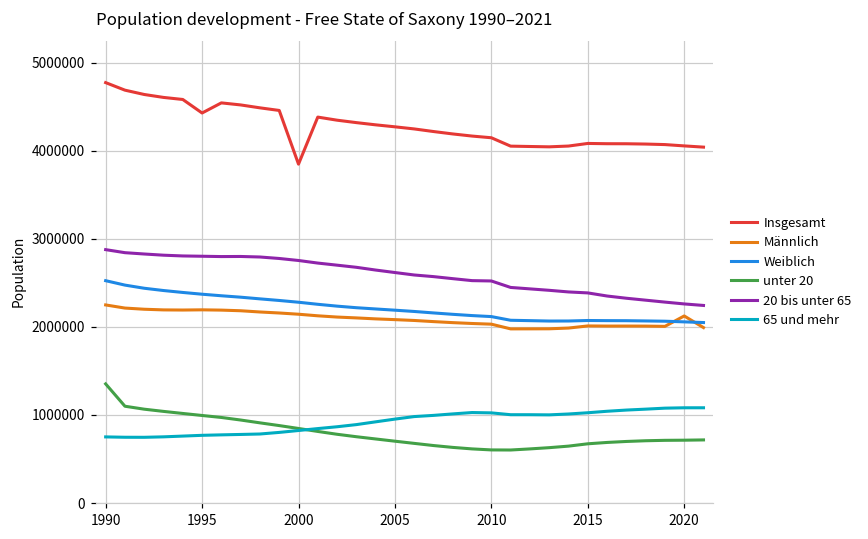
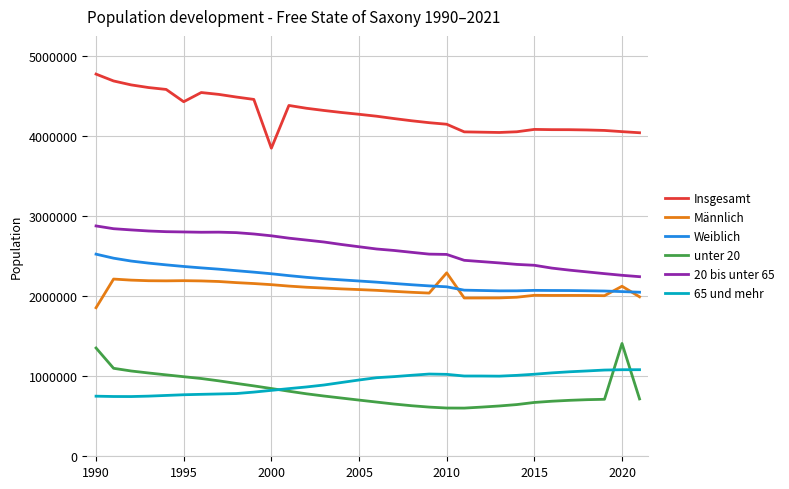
  {
    "Insgesamt": {
      "1990": 4800000,
      "1995": 4400000,
      "2000": 3800000,
      "2005": 4300000,
      "2010": 4100000,
      "2015": 4100000,
      "2020": 4100000
    },
    "Männlich": {
-     "1990": 2300000,
+     "1990": 1900000,
      "1995": 2200000,
      "2000": 2100000,
      "2005": 2100000,
-     "2010": 2000000,
+     "2010": 2300000,
      "2015": 2000000,
      "2020": 2100000
    },
    "unter 20": {
      "1990": 1400000,
      "1995": 1000000,
      "2005": 700000,
      "2010": 600000,
      "2015": 700000,
-     "2020": 700000
+     "2020": 1400000
    },
    "20 bis unter 65": {
      "1990": 2900000,
      "1995": 2800000,
      "2000": 2800000,
      "2005": 2600000,
      "2010": 2500000,
      "2015": 2400000,
      "2020": 2300000
    }
  }
